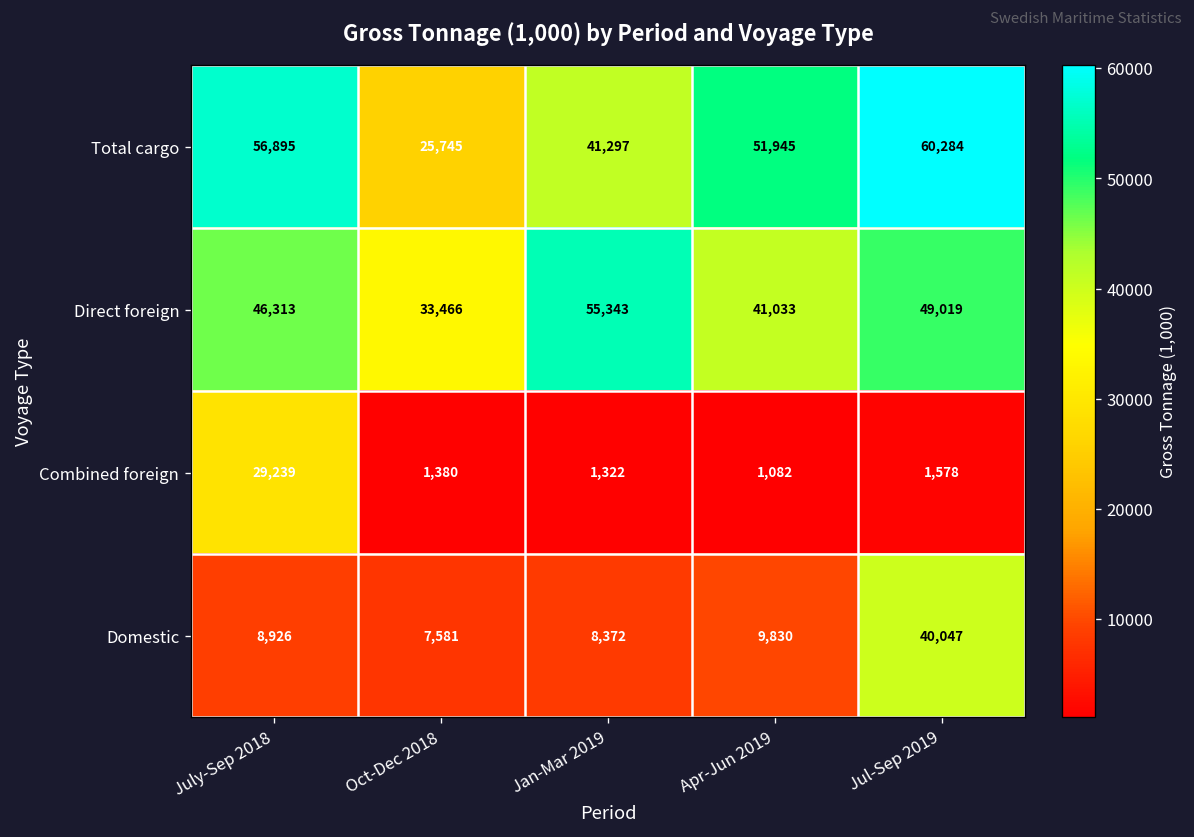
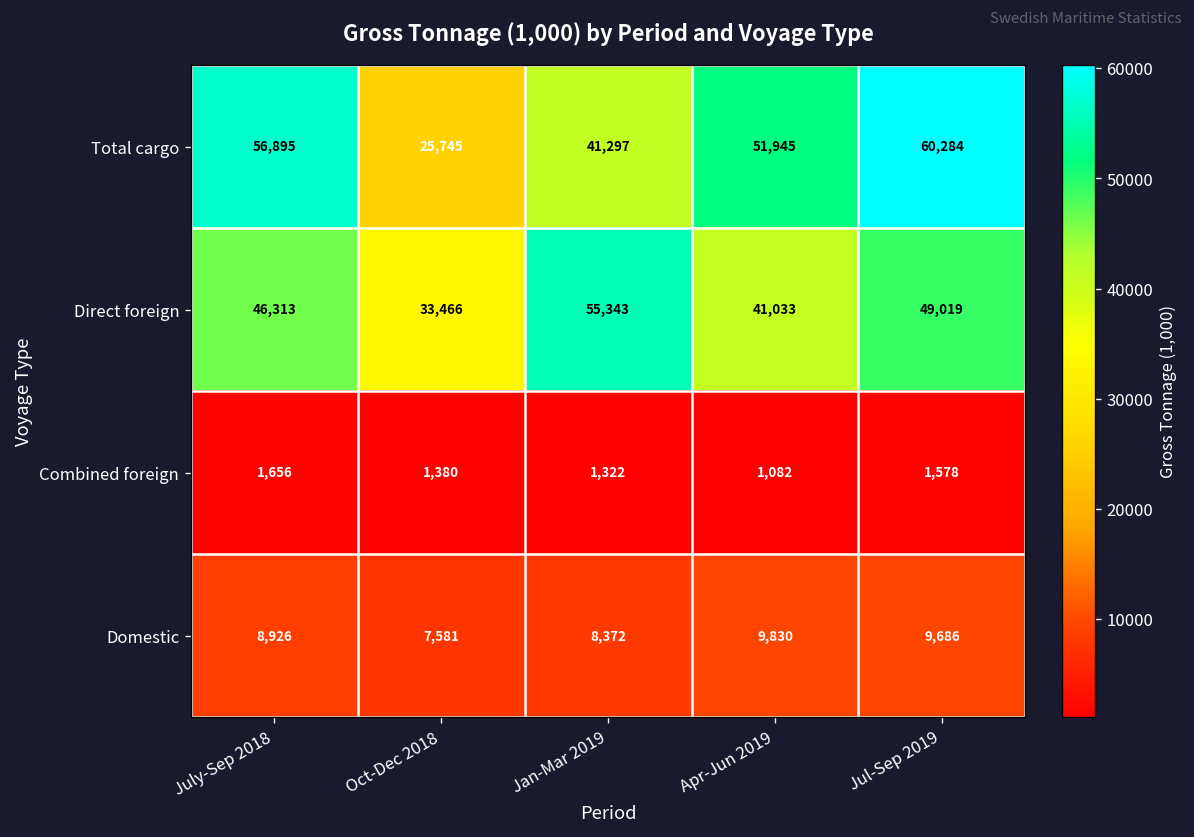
  {
    "Total cargo": {
      "July-Sep 2018": "56,895",
      "Oct-Dec 2018": "25,745",
      "Jan-Mar 2019": "41,297",
      "Apr-Jun 2019": "51,945",
      "Jul-Sep 2019": "60,284"
    },
    "Direct foreign": {
      "July-Sep 2018": "46,313",
      "Oct-Dec 2018": "33,466",
      "Jan-Mar 2019": "55,343",
      "Apr-Jun 2019": "41,033",
      "Jul-Sep 2019": "49,019"
    },
    "Combined foreign": {
-     "July-Sep 2018": "29,239",
+     "July-Sep 2018": "1,656",
      "Oct-Dec 2018": "1,380",
      "Jan-Mar 2019": "1,322",
      "Apr-Jun 2019": "1,082",
      "Jul-Sep 2019": "1,578"
    },
    "Domestic": {
      "July-Sep 2018": "8,926",
      "Oct-Dec 2018": "7,581",
      "Jan-Mar 2019": "8,372",
      "Apr-Jun 2019": "9,830",
-     "Jul-Sep 2019": "40,047"
+     "Jul-Sep 2019": "9,686"
    }
  }
